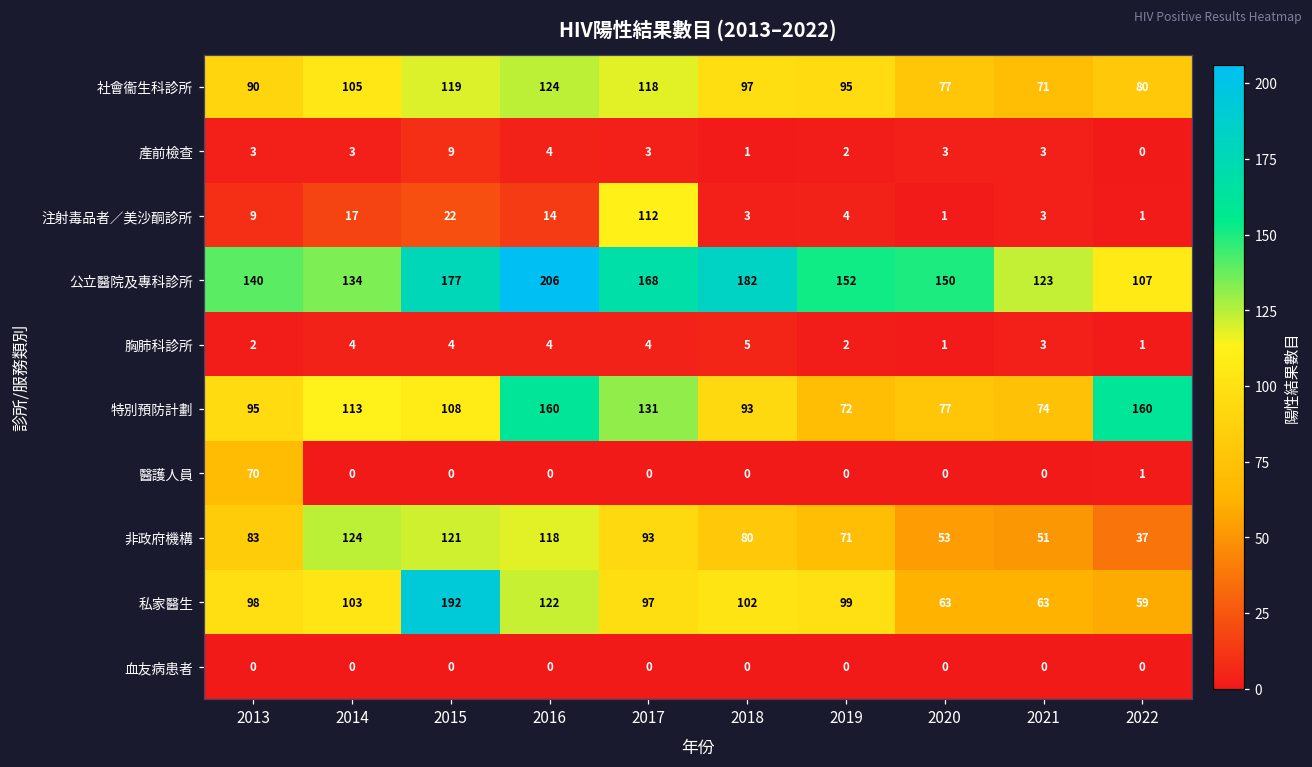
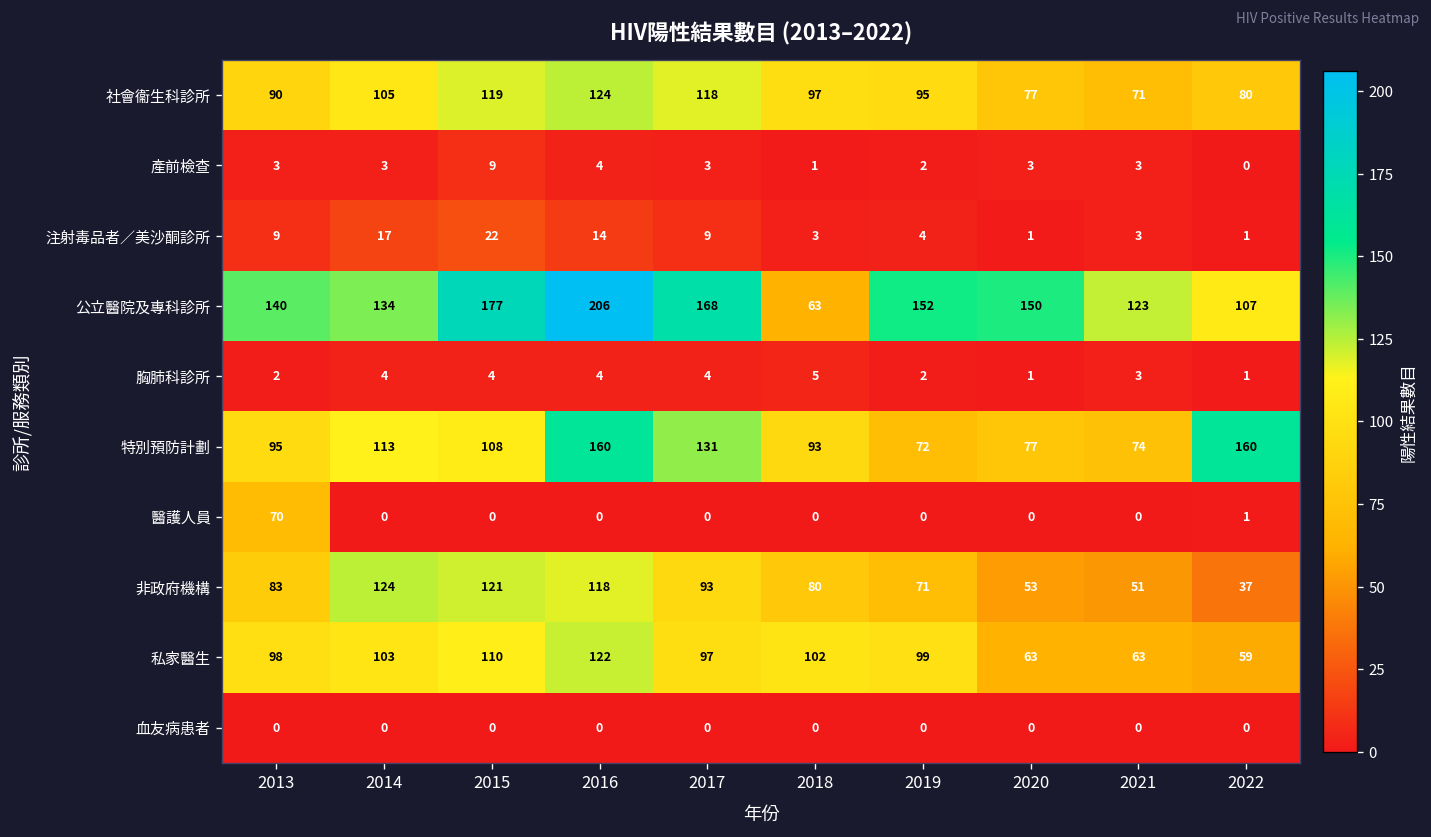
  {
    "社會衞生科診所": {
      "2013": 90,
      "2014": 105,
      "2015": 119,
      "2016": 124,
      "2017": 118,
      "2018": 97,
      "2019": 95,
      "2020": 77,
      "2021": 71,
      "2022": 80
    },
    "產前檢查": {
      "2013": 3,
      "2014": 3,
      "2015": 9,
      "2016": 4,
      "2017": 3,
      "2018": 1,
      "2019": 2,
      "2020": 3,
      "2021": 3,
      "2022": 0
    },
    "注射毒品者／美沙酮診所": {
      "2013": 9,
      "2014": 17,
      "2015": 22,
      "2016": 14,
-     "2017": 112,
+     "2017": 9,
      "2018": 3,
      "2019": 4,
      "2020": 1,
      "2021": 3,
      "2022": 1
    },
    "公立醫院及專科診所": {
      "2013": 140,
      "2014": 134,
      "2015": 177,
      "2016": 206,
      "2017": 168,
-     "2018": 182,
+     "2018": 63,
      "2019": 152,
      "2020": 150,
      "2021": 123,
      "2022": 107
    },
    "胸肺科診所": {
      "2013": 2,
      "2014": 4,
      "2015": 4,
      "2016": 4,
      "2017": 4,
      "2018": 5,
      "2019": 2,
      "2020": 1,
      "2021": 3,
      "2022": 1
    },
    "特別預防計劃": {
      "2013": 95,
      "2014": 113,
      "2015": 108,
      "2016": 160,
      "2017": 131,
      "2018": 93,
      "2019": 72,
      "2020": 77,
      "2021": 74,
      "2022": 160
    },
    "醫護人員": {
      "2013": 70,
      "2014": 0,
      "2015": 0,
      "2016": 0,
      "2017": 0,
      "2018": 0,
      "2019": 0,
      "2020": 0,
      "2021": 0,
      "2022": 1
    },
    "非政府機構": {
      "2013": 83,
      "2014": 124,
      "2015": 121,
      "2016": 118,
      "2017": 93,
      "2018": 80,
      "2019": 71,
      "2020": 53,
      "2021": 51,
      "2022": 37
    },
    "私家醫生": {
      "2013": 98,
      "2014": 103,
-     "2015": 192,
+     "2015": 110,
      "2016": 122,
      "2017": 97,
      "2018": 102,
      "2019": 99,
      "2020": 63,
      "2021": 63,
      "2022": 59
    },
    "血友病患者": {
      "2013": 0,
      "2014": 0,
      "2015": 0,
      "2016": 0,
      "2017": 0,
      "2018": 0,
      "2019": 0,
      "2020": 0,
      "2021": 0,
      "2022": 0
    }
  }
